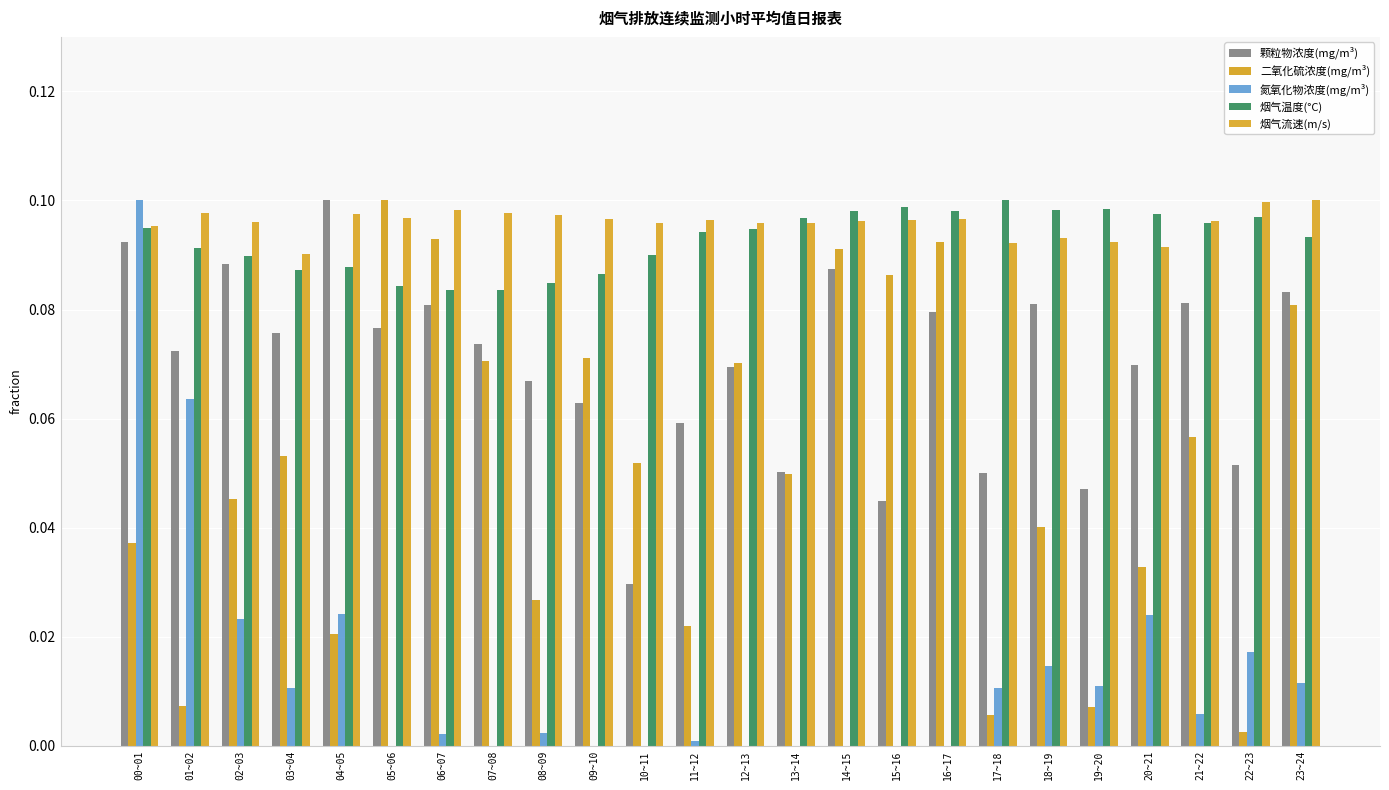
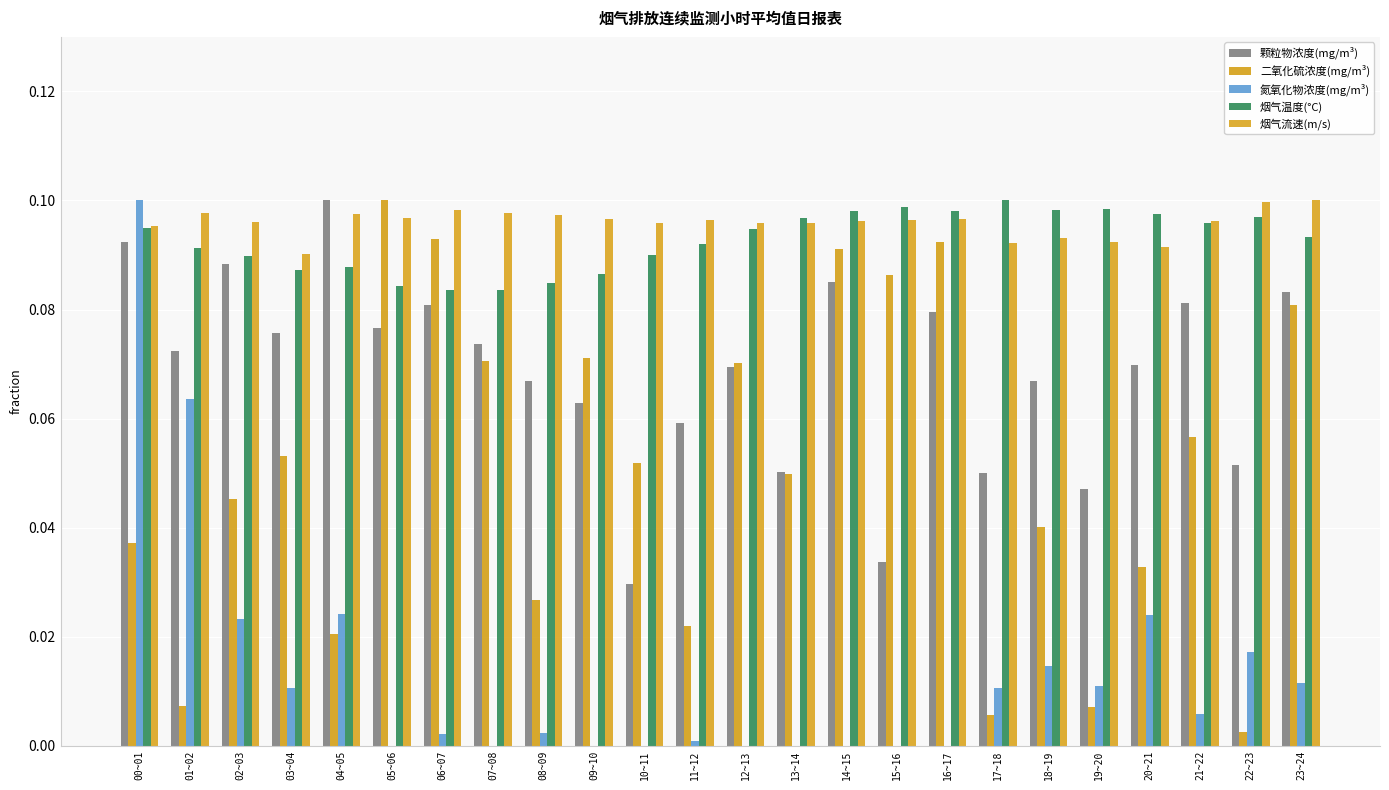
  {
    "颗粒物浓度(mg/m³)": {
      "00~01": 0.092,
      "01~02": 0.072,
      "02~03": 0.088,
      "03~04": 0.076,
      "04~05": 0.100,
      "05~06": 0.077,
      "06~07": 0.081,
      "07~08": 0.074,
      "08~09": 0.067,
      "09~10": 0.063,
      "10~11": 0.030,
      "11~12": 0.059,
      "12~13": 0.070,
      "13~14": 0.050,
-     "14~15": 0.087,
-     "15~16": 0.045,
+     "14~15": 0.085,
+     "15~16": 0.034,
      "16~17": 0.080,
      "17~18": 0.050,
-     "18~19": 0.081,
+     "18~19": 0.067,
      "19~20": 0.047,
      "20~21": 0.070,
      "21~22": 0.081,
      "22~23": 0.051,
      "23~24": 0.083
    },
    "氮氧化物浓度(mg/m³)": {
      "00~01": 0.100,
      "01~02": 0.064,
      "02~03": 0.023,
      "03~04": 0.011,
      "04~05": 0.024,
      "05~06": 0.000,
      "06~07": 0.002,
      "07~08": 0.000,
      "08~09": 0.002,
      "09~10": 0.000,
      "10~11": 0.000,
      "11~12": 0.001,
      "12~13": 0.000,
      "13~14": 0.000,
      "14~15": 0.000,
      "15~16": 0.000,
      "16~17": 0.000,
      "17~18": 0.011,
      "18~19": 0.015,
      "19~20": 0.011,
      "20~21": 0.024,
      "21~22": 0.006,
      "22~23": 0.017,
      "23~24": 0.012
    },
    "烟气温度(°C)": {
      "00~01": 0.095,
      "01~02": 0.091,
      "02~03": 0.090,
      "03~04": 0.087,
      "04~05": 0.088,
      "05~06": 0.084,
      "06~07": 0.084,
      "07~08": 0.084,
      "08~09": 0.085,
      "09~10": 0.086,
      "10~11": 0.090,
-     "11~12": 0.094,
+     "11~12": 0.092,
      "12~13": 0.095,
      "13~14": 0.097,
      "14~15": 0.098,
      "15~16": 0.099,
      "16~17": 0.098,
      "17~18": 0.100,
      "18~19": 0.098,
      "19~20": 0.098,
      "20~21": 0.097,
      "21~22": 0.096,
      "22~23": 0.097,
      "23~24": 0.093
    }
  }
